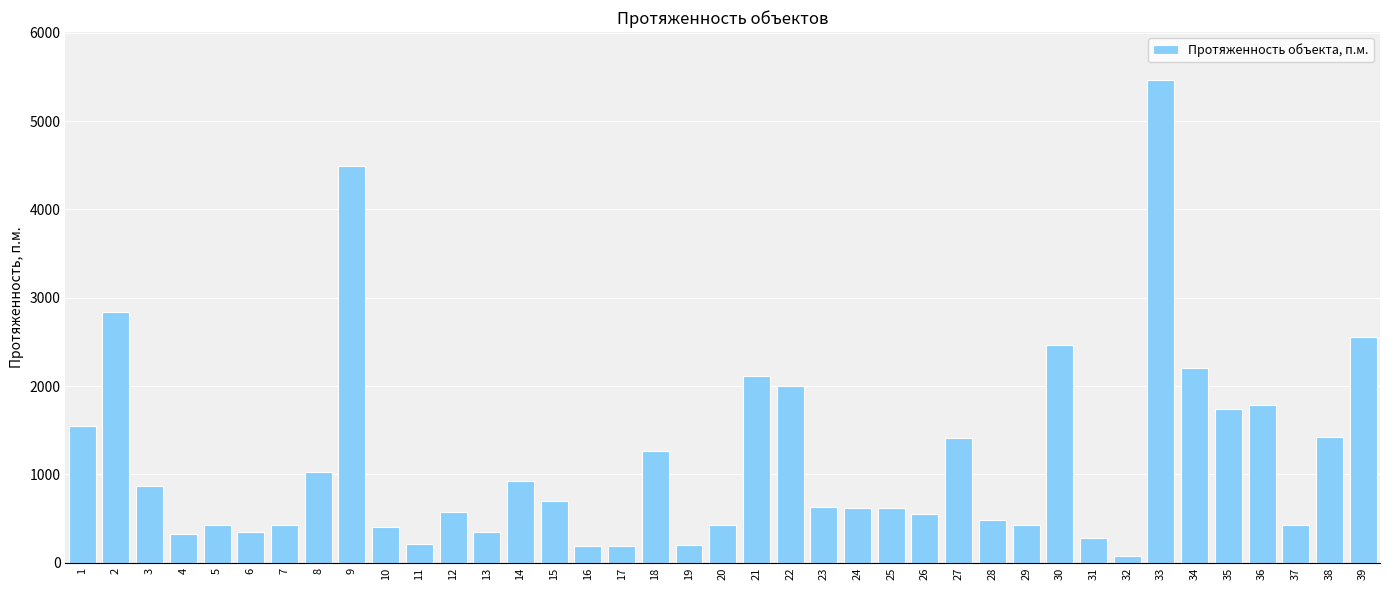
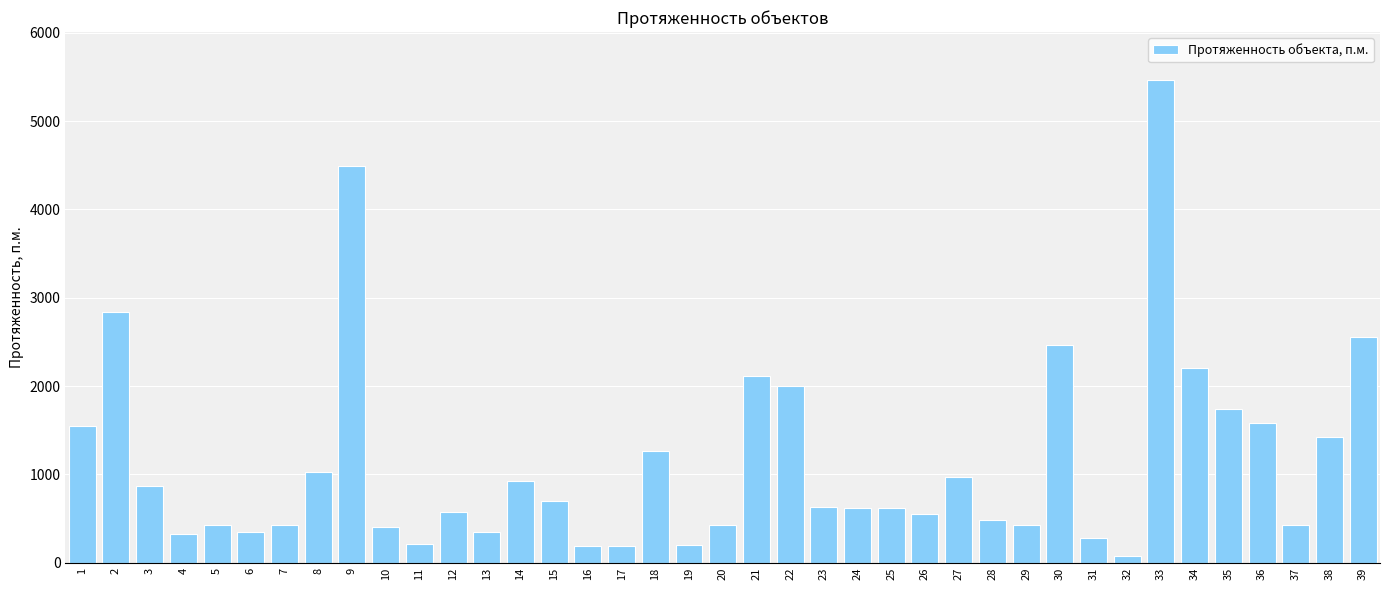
  {
    "1": 1600,
    "2": 2800,
    "3": 900,
    "4": 300,
    "5": 400,
    "6": 300,
    "7": 400,
    "8": 1000,
    "9": 4500,
    "10": 400,
    "11": 200,
    "12": 600,
    "13": 400,
    "14": 900,
    "15": 700,
    "16": 200,
    "17": 200,
    "18": 1300,
    "19": 200,
    "20": 400,
    "21": 2100,
    "22": 2000,
    "23": 600,
    "24": 600,
    "25": 600,
    "26": 600,
-   "27": 1400,
+   "27": 1000,
    "28": 500,
    "29": 400,
    "30": 2500,
    "31": 300,
    "32": 100,
    "33": 5500,
    "34": 2200,
    "35": 1700,
-   "36": 1800,
+   "36": 1600,
    "37": 400,
    "38": 1400,
    "39": 2600
  }
